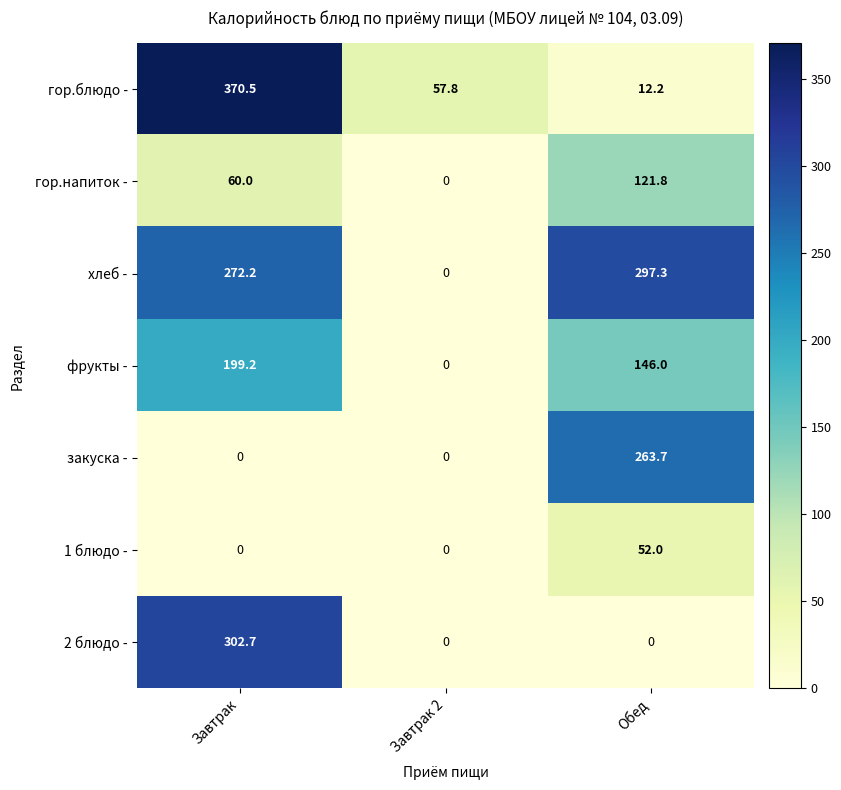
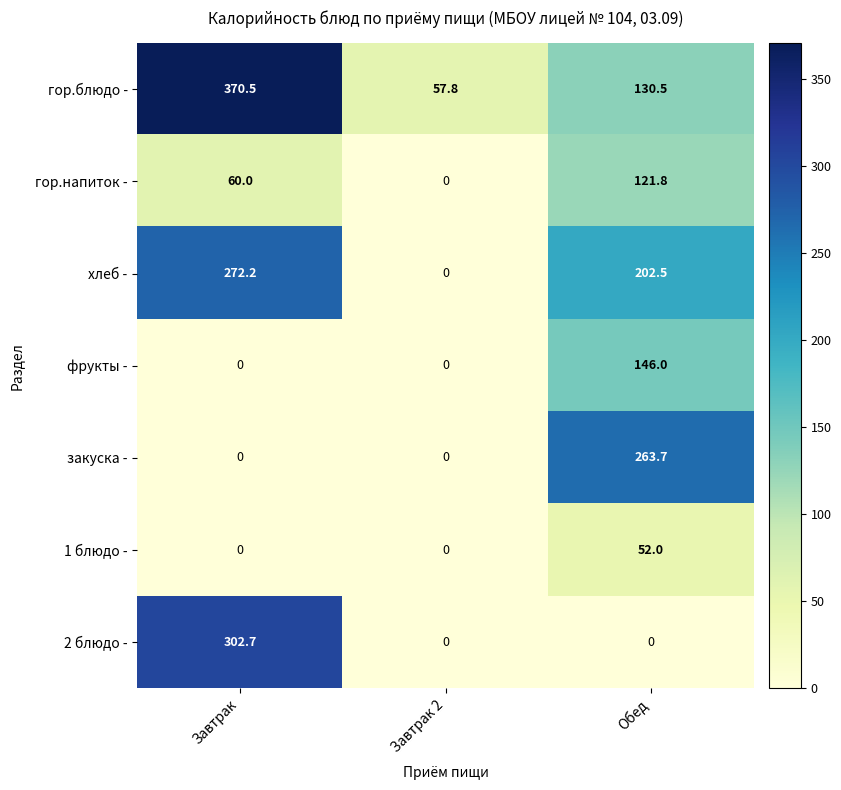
  {
    "гор.блюдо -": {
      "Завтрак": 370.5,
      "Завтрак 2": 57.8,
-     "Обед": 12.2
+     "Обед": 130.5
    },
    "гор.напиток -": {
      "Завтрак": 60.0,
      "Завтрак 2": 0,
      "Обед": 121.8
    },
    "хлеб -": {
      "Завтрак": 272.2,
      "Завтрак 2": 0,
-     "Обед": 297.3
+     "Обед": 202.5
    },
    "фрукты -": {
-     "Завтрак": 199.2,
+     "Завтрак": 0,
      "Завтрак 2": 0,
      "Обед": 146.0
    },
    "закуска -": {
      "Завтрак": 0,
      "Завтрак 2": 0,
      "Обед": 263.7
    },
    "1 блюдо -": {
      "Завтрак": 0,
      "Завтрак 2": 0,
      "Обед": 52.0
    },
    "2 блюдо -": {
      "Завтрак": 302.7,
      "Завтрак 2": 0,
      "Обед": 0
    }
  }
